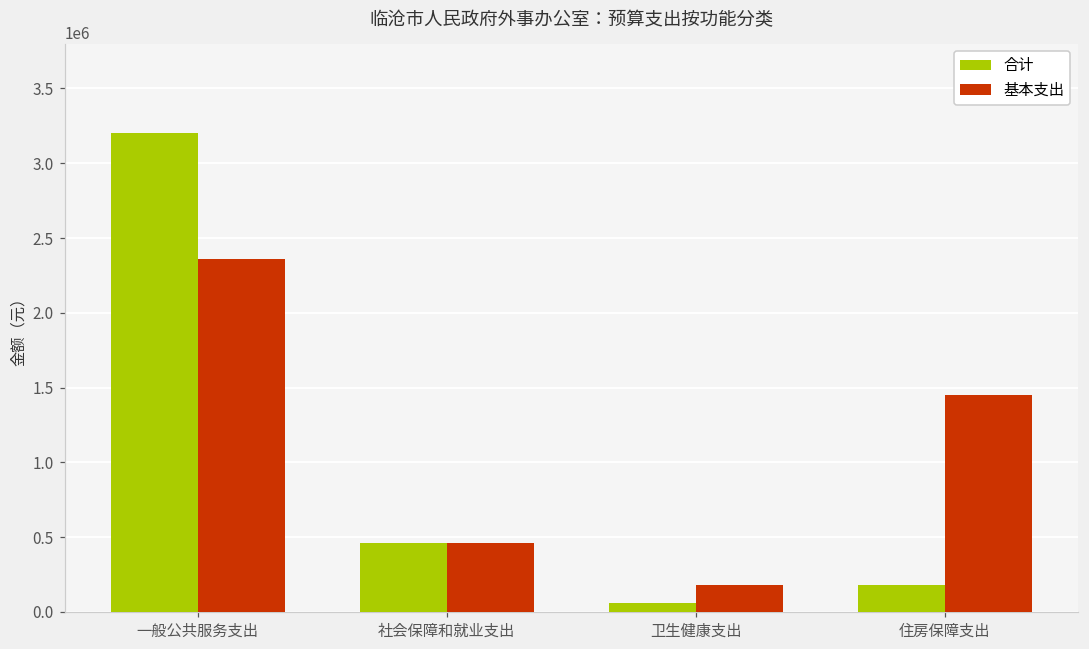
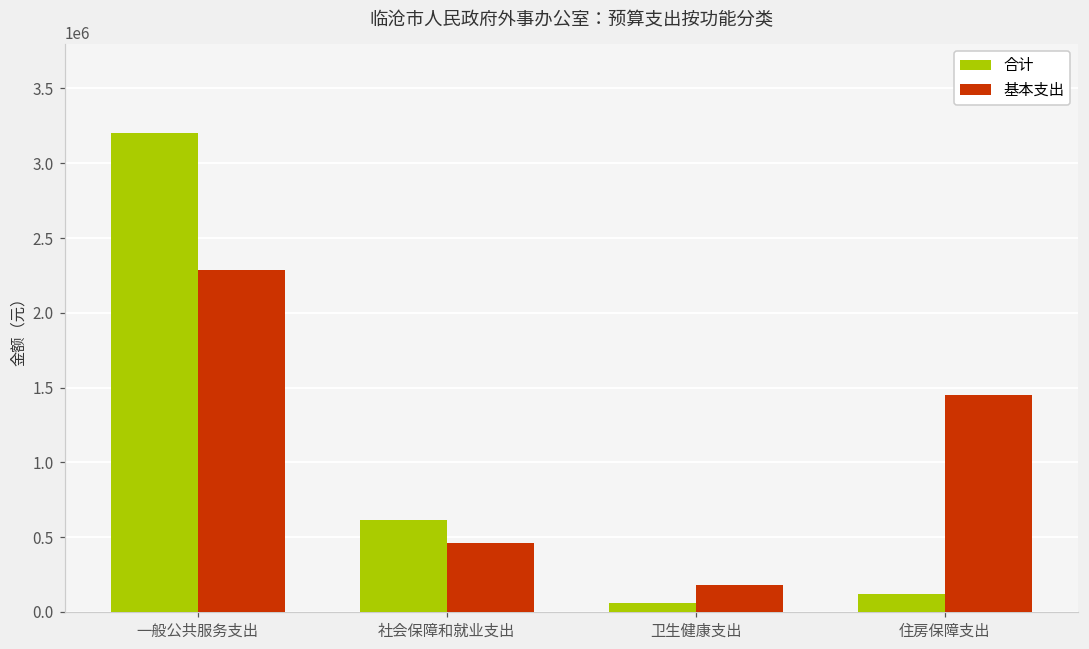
  {
    "合计": {
      "一般公共服务支出": 3200000,
-     "社会保障和就业支出": 460000,
+     "社会保障和就业支出": 620000,
      "卫生健康支出": 60000,
-     "住房保障支出": 180000
+     "住房保障支出": 120000
    },
    "基本支出": {
-     "一般公共服务支出": 2360000,
+     "一般公共服务支出": 2280000,
      "社会保障和就业支出": 460000,
      "卫生健康支出": 180000,
      "住房保障支出": 1450000
    }
  }
